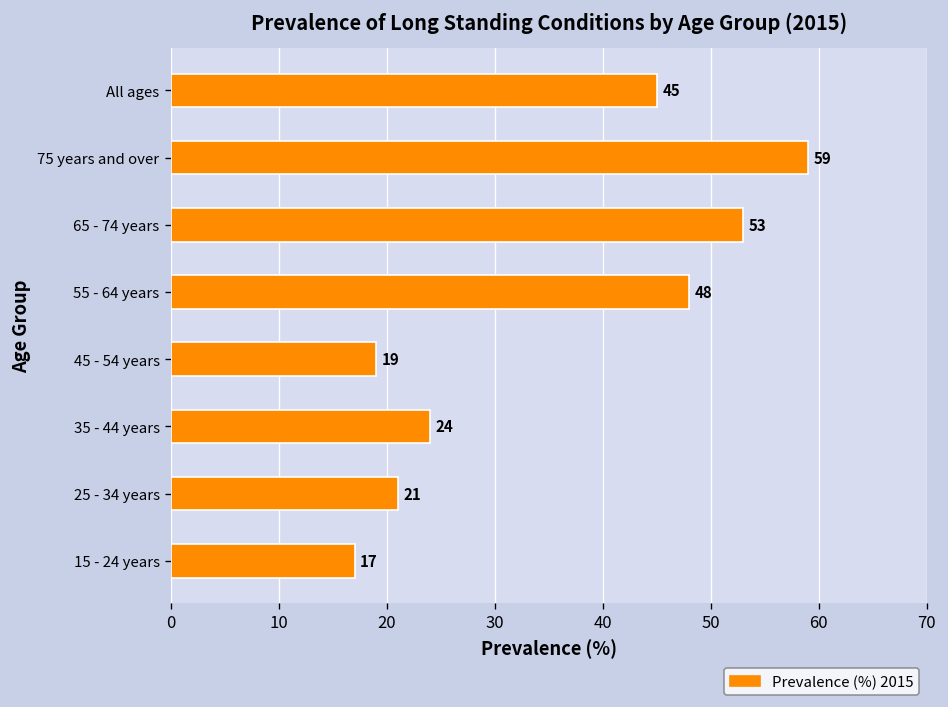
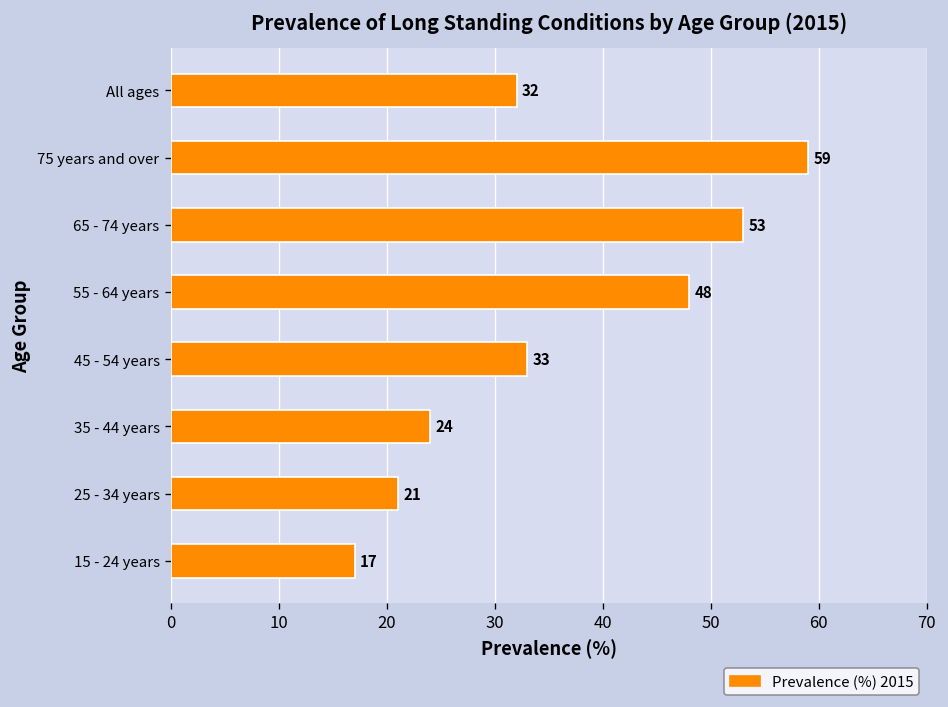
  {
-   "All ages": 45,
+   "All ages": 32,
    "75 years and over": 59,
    "65 - 74 years": 53,
    "55 - 64 years": 48,
-   "45 - 54 years": 19,
+   "45 - 54 years": 33,
    "35 - 44 years": 24,
    "25 - 34 years": 21,
    "15 - 24 years": 17
  }
